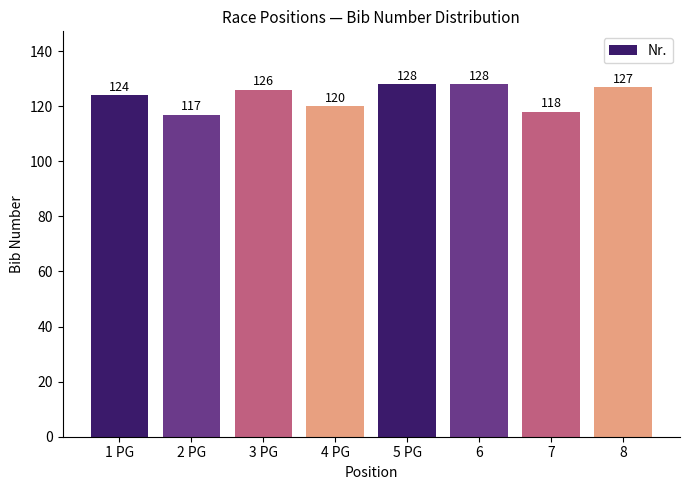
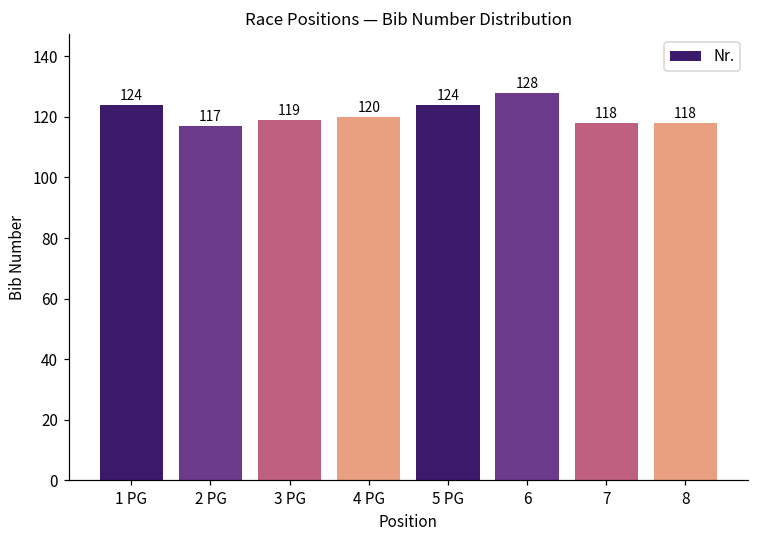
  {
    "1 PG": 124,
    "2 PG": 117,
-   "3 PG": 126,
+   "3 PG": 119,
    "4 PG": 120,
-   "5 PG": 128,
+   "5 PG": 124,
    "6": 128,
    "7": 118,
-   "8": 127
+   "8": 118
  }
